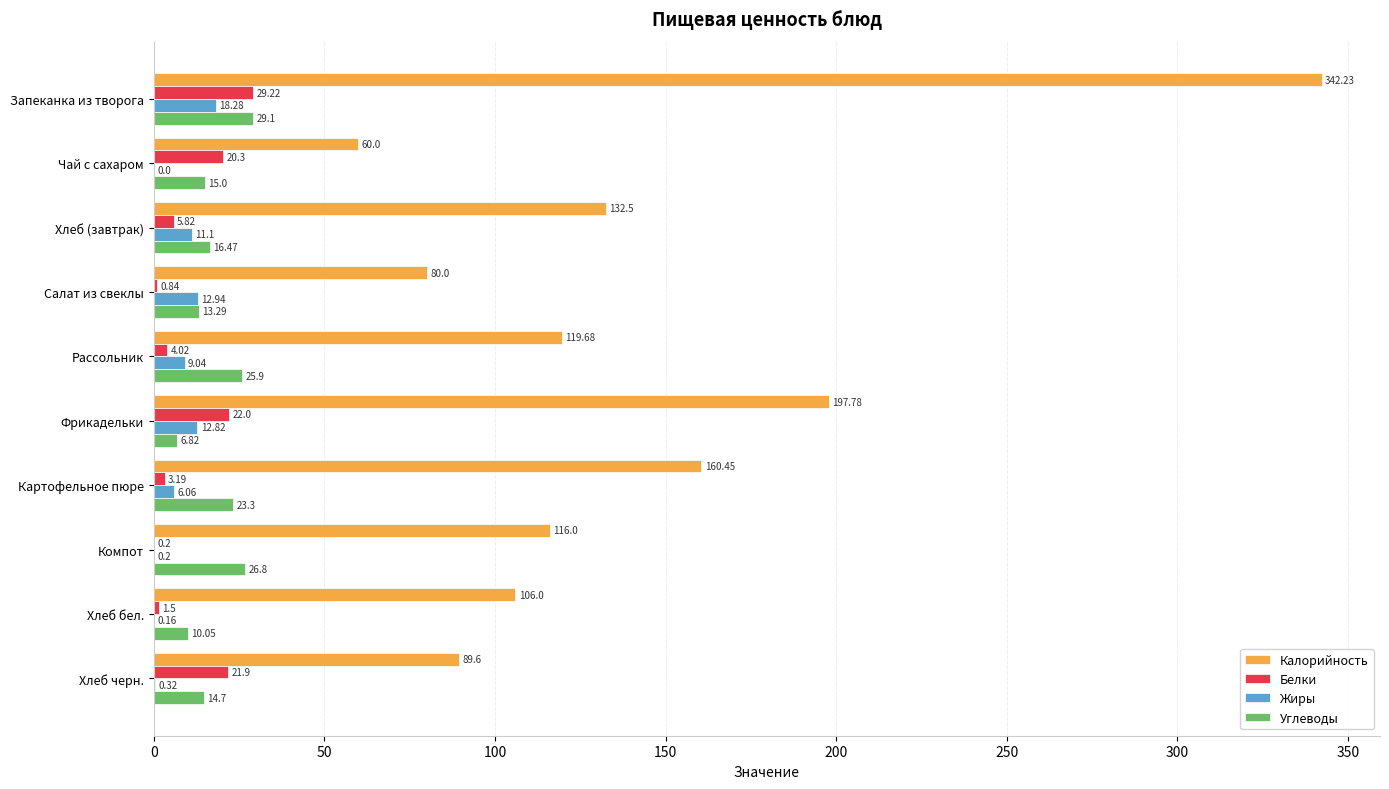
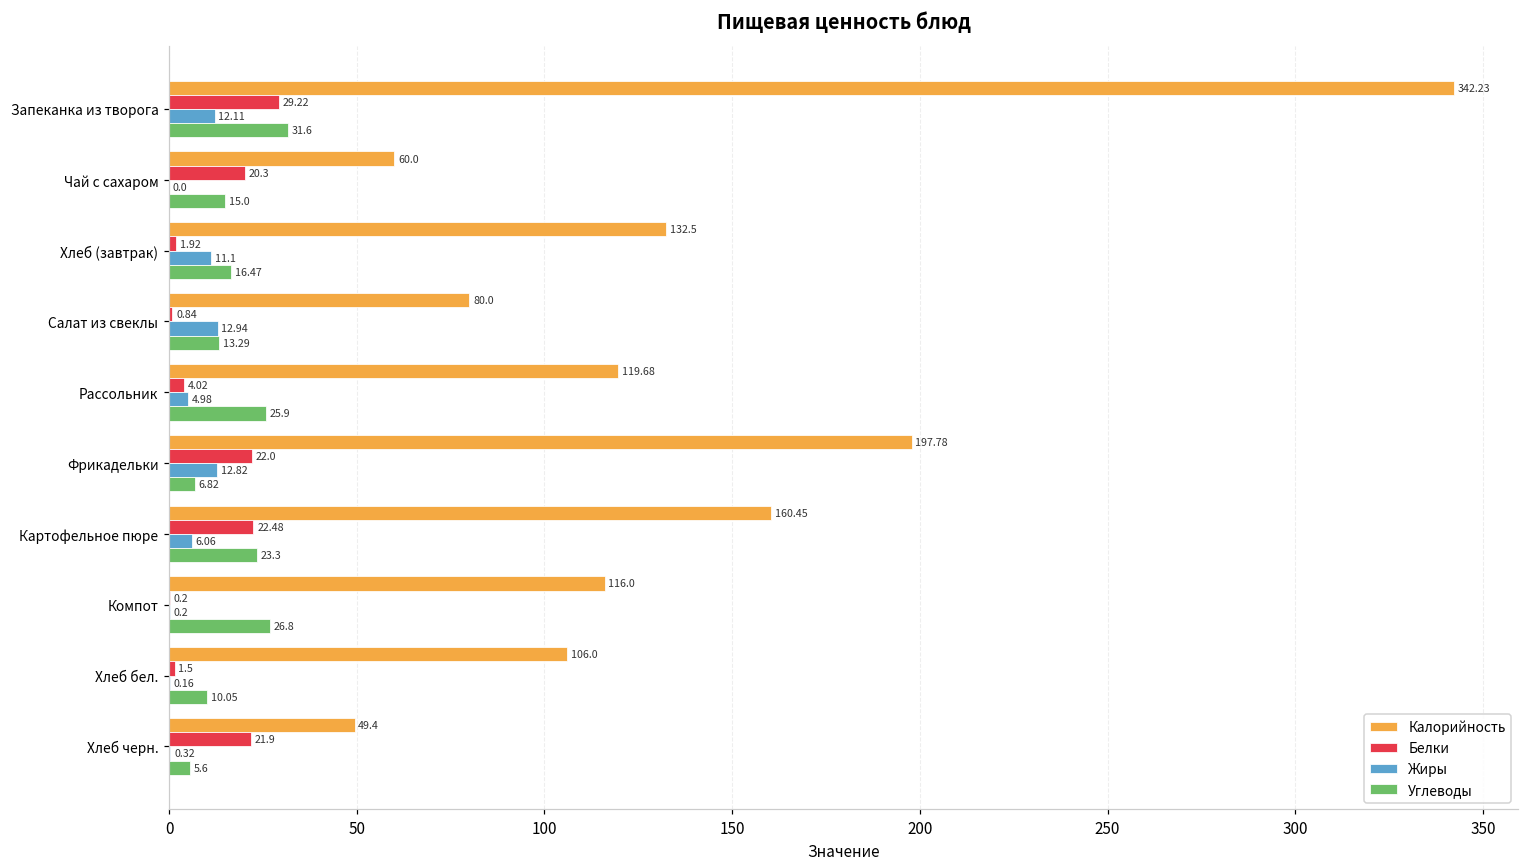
  {
    "Калорийность": {
      "Запеканка из творога": 342.23,
      "Чай с сахаром": 60.0,
      "Хлеб (завтрак)": 132.5,
      "Салат из свеклы": 80.0,
      "Рассольник": 119.68,
      "Фрикадельки": 197.78,
      "Картофельное пюре": 160.45,
      "Компот": 116.0,
      "Хлеб бел.": 106.0,
-     "Хлеб черн.": 89.6
+     "Хлеб черн.": 49.4
    },
    "Белки": {
      "Запеканка из творога": 29.22,
      "Чай с сахаром": 20.3,
-     "Хлеб (завтрак)": 5.82,
+     "Хлеб (завтрак)": 1.92,
      "Салат из свеклы": 0.84,
      "Рассольник": 4.02,
      "Фрикадельки": 22.0,
-     "Картофельное пюре": 3.19,
+     "Картофельное пюре": 22.48,
      "Компот": 0.2,
      "Хлеб бел.": 1.5,
      "Хлеб черн.": 21.9
    },
    "Жиры": {
-     "Запеканка из творога": 18.28,
+     "Запеканка из творога": 12.11,
      "Чай с сахаром": 0.0,
      "Хлеб (завтрак)": 11.1,
      "Салат из свеклы": 12.94,
-     "Рассольник": 9.04,
+     "Рассольник": 4.98,
      "Фрикадельки": 12.82,
      "Картофельное пюре": 6.06,
      "Компот": 0.2,
      "Хлеб бел.": 0.16,
      "Хлеб черн.": 0.32
    },
    "Углеводы": {
-     "Запеканка из творога": 29.1,
+     "Запеканка из творога": 31.6,
      "Чай с сахаром": 15.0,
      "Хлеб (завтрак)": 16.47,
      "Салат из свеклы": 13.29,
      "Рассольник": 25.9,
      "Фрикадельки": 6.82,
      "Картофельное пюре": 23.3,
      "Компот": 26.8,
      "Хлеб бел.": 10.05,
-     "Хлеб черн.": 14.7
+     "Хлеб черн.": 5.6
    }
  }
